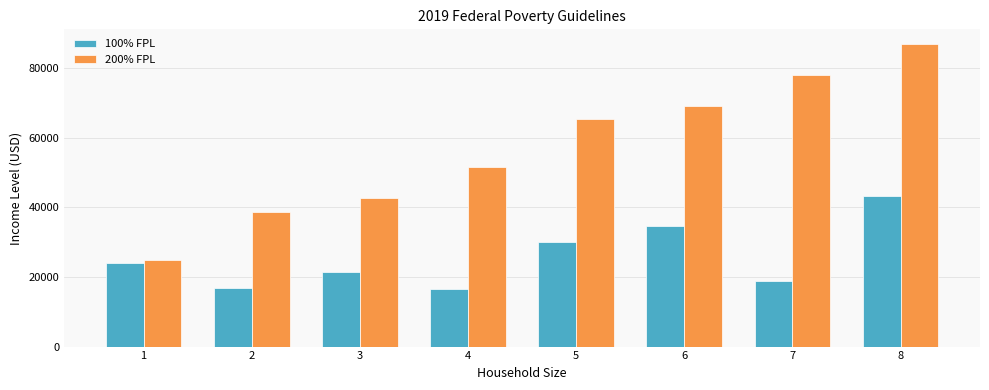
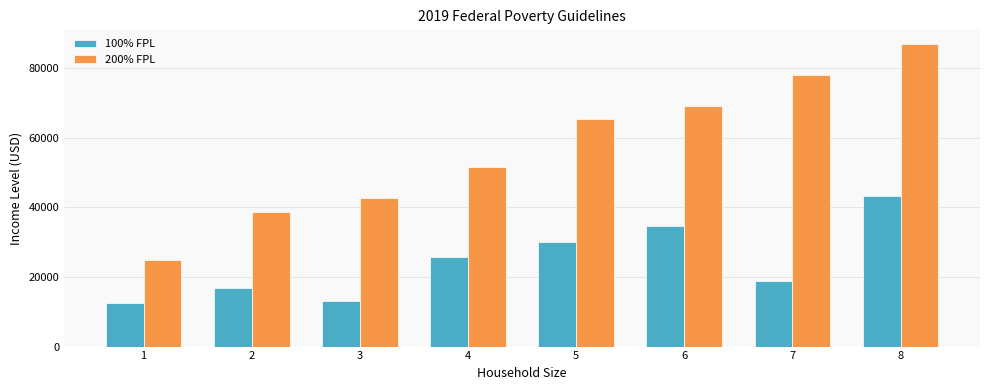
  {
    "100% FPL": {
-     "1": 24000,
+     "1": 12000,
      "2": 17000,
-     "3": 21000,
-     "4": 17000,
+     "3": 13000,
+     "4": 26000,
      "5": 30000,
      "6": 35000,
      "7": 19000,
      "8": 43000
    },
    "200% FPL": {
      "1": 25000,
      "2": 39000,
      "3": 43000,
      "4": 52000,
      "5": 65000,
      "6": 69000,
      "7": 78000,
      "8": 87000
    }
  }
